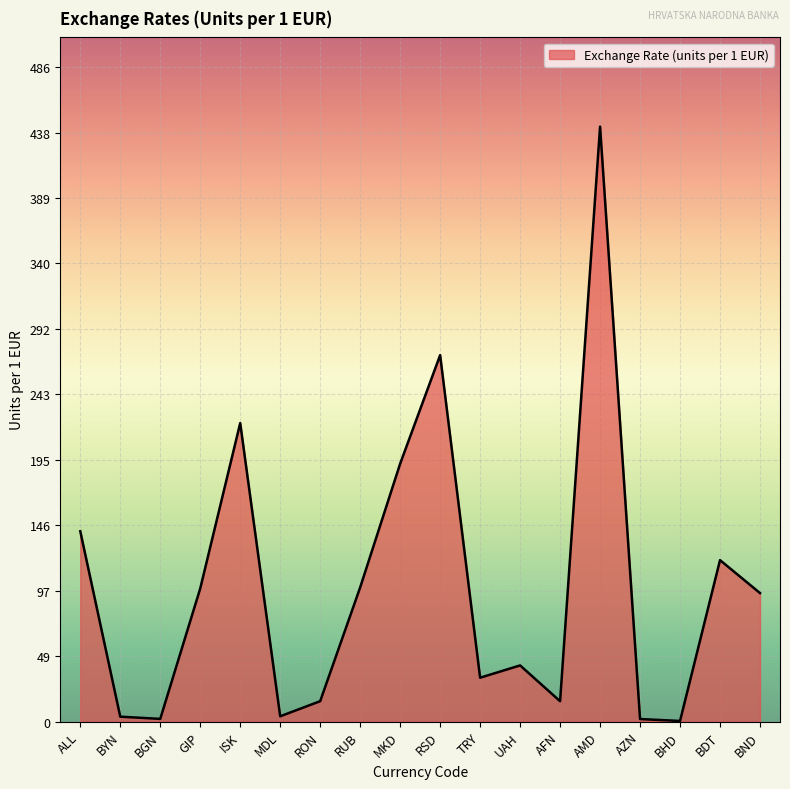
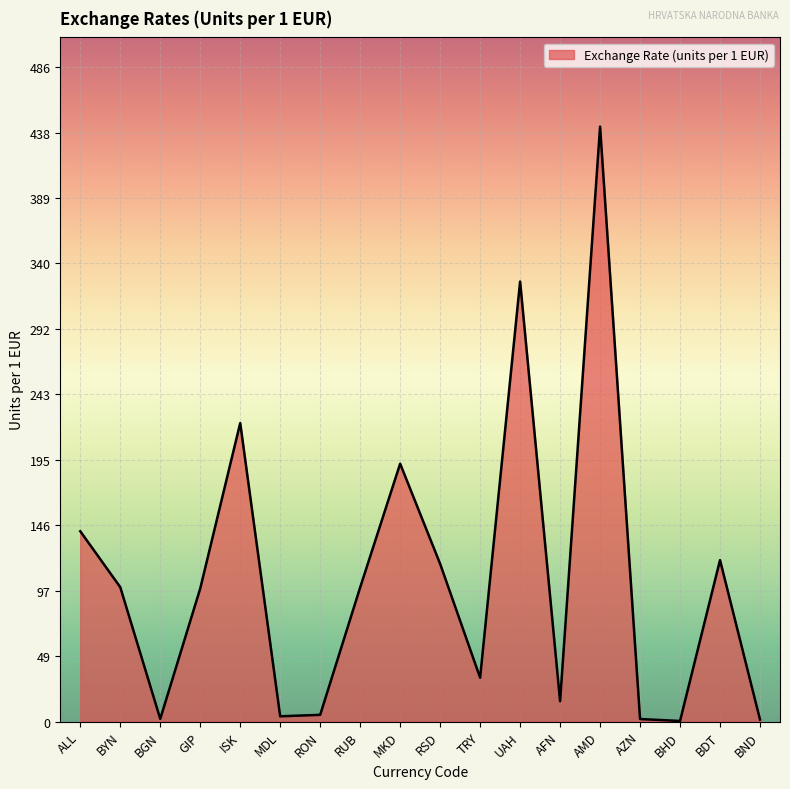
  {
    "ALL": 141,
-   "BYN": 4,
+   "BYN": 100,
    "BGN": 2,
    "GIP": 99,
    "ISK": 222,
    "MDL": 4,
-   "RON": 15,
+   "RON": 5,
    "RUB": 100,
    "MKD": 192,
-   "RSD": 272,
+   "RSD": 117,
    "TRY": 33,
-   "UAH": 42,
+   "UAH": 327,
    "AFN": 15,
    "AMD": 442,
    "AZN": 2,
    "BHD": 0,
    "BDT": 120,
-   "BND": 95
+   "BND": 1
  }
